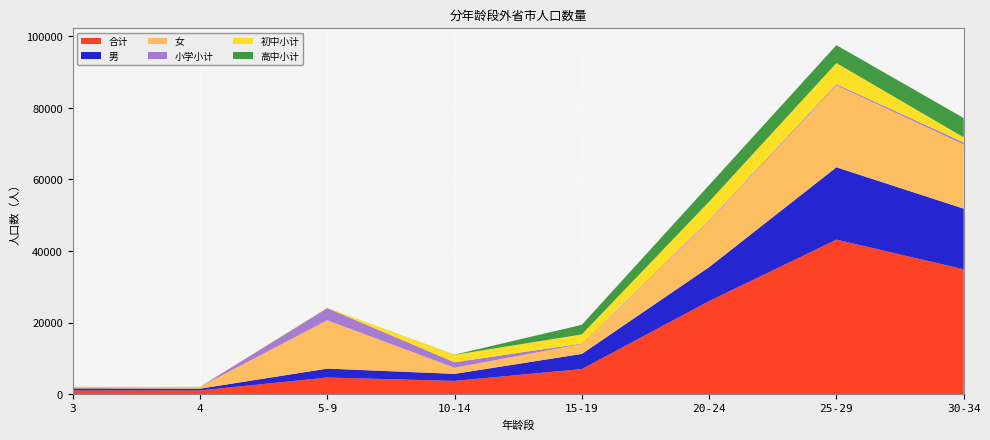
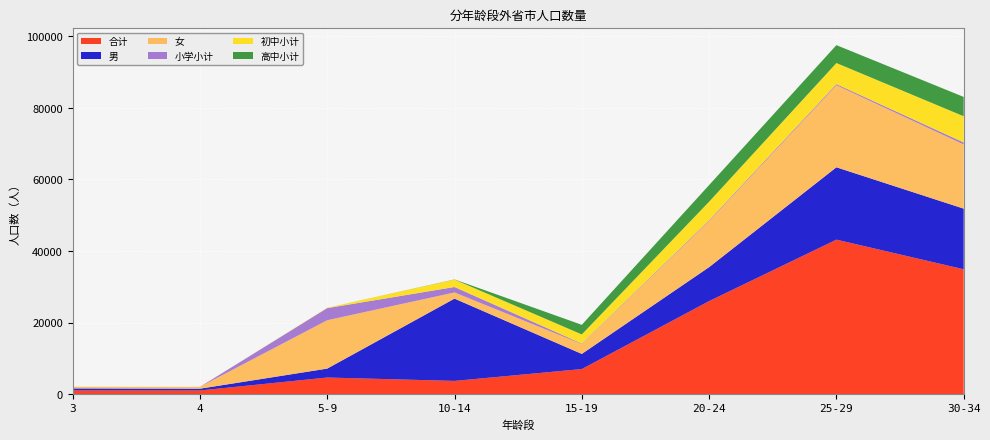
  {
    "合计": {
      "5-9": 5000,
      "10-14": 4000,
      "15-19": 7000,
      "20-24": 26000,
      "25-29": 43000,
      "30-34": 35000
    },
    "男": {
      "5-9": 2000,
-     "10-14": 2000,
+     "10-14": 23000,
      "15-19": 4000,
      "20-24": 9000,
      "25-29": 20000,
      "30-34": 17000
    },
    "女": {
      "5-9": 14000,
      "10-14": 2000
    },
    "小学小计": {
      "10-14": 2000
    },
    "初中小计": {
      "15-19": 3000,
      "20-24": 5000,
      "25-29": 6000,
-     "30-34": 1000
+     "30-34": 7000
    },
    "高中小计": {
      "15-19": 3000,
      "20-24": 5000,
      "25-29": 5000,
      "30-34": 5000
    }
  }
